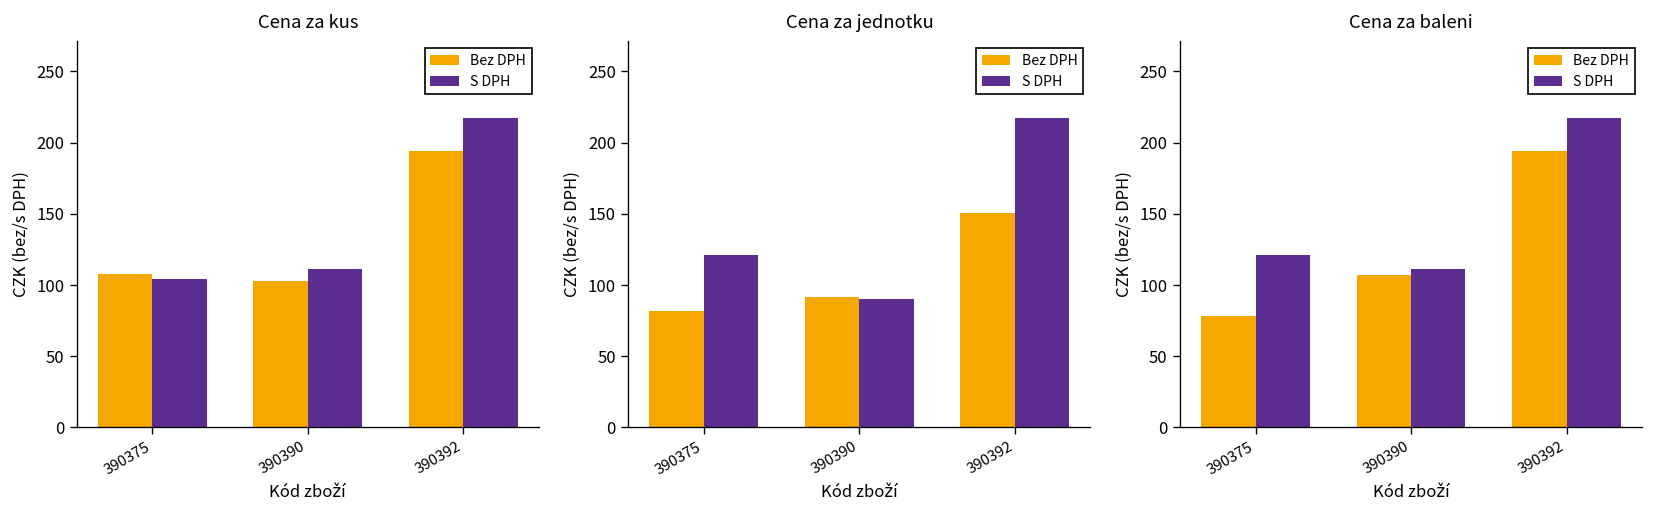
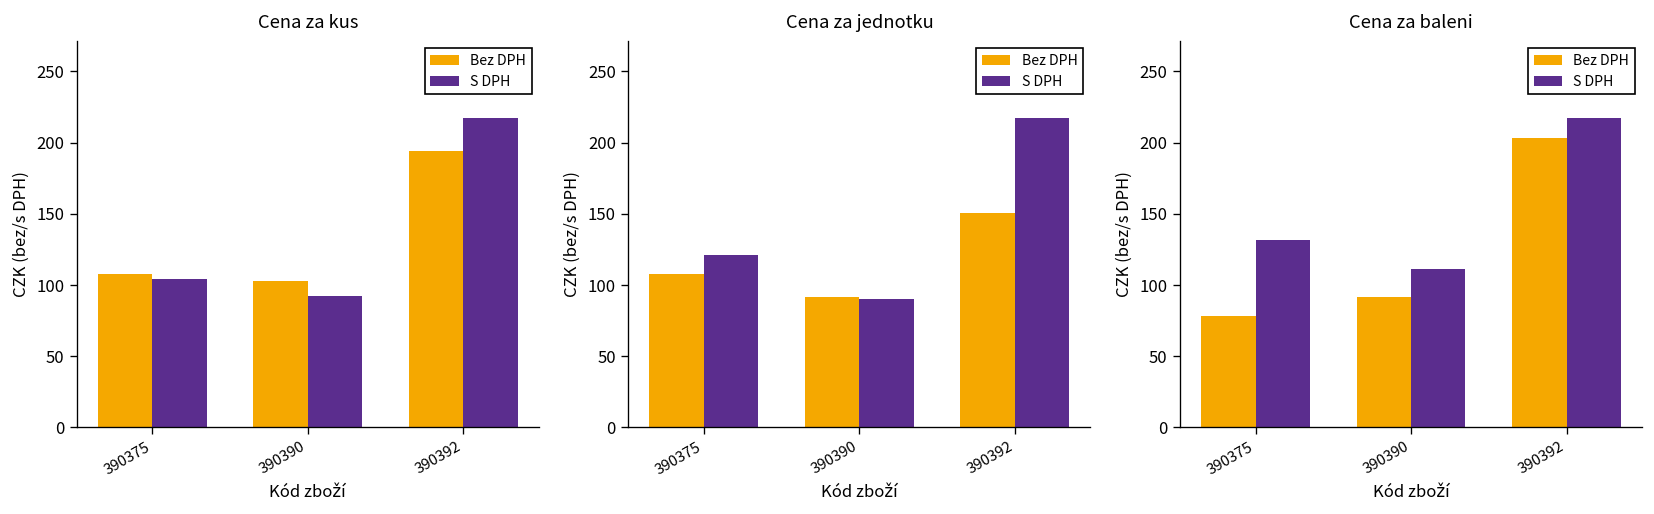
  {
    "Cena za kus": {
      "Bez DPH": {
        "390375": 108,
        "390390": 103,
        "390392": 194
      },
      "S DPH": {
        "390375": 104,
-       "390390": 111,
+       "390390": 93,
        "390392": 217
      }
    },
    "Cena za jednotku": {
      "Bez DPH": {
-       "390375": 82,
+       "390375": 108,
        "390390": 92,
        "390392": 150
      },
      "S DPH": {
        "390375": 121,
        "390390": 90,
        "390392": 217
      }
    },
    "Cena za baleni": {
      "Bez DPH": {
        "390375": 78,
-       "390390": 107,
-       "390392": 194
+       "390390": 92,
+       "390392": 204
      },
      "S DPH": {
-       "390375": 121,
+       "390375": 132,
        "390390": 111,
        "390392": 217
      }
    }
  }
